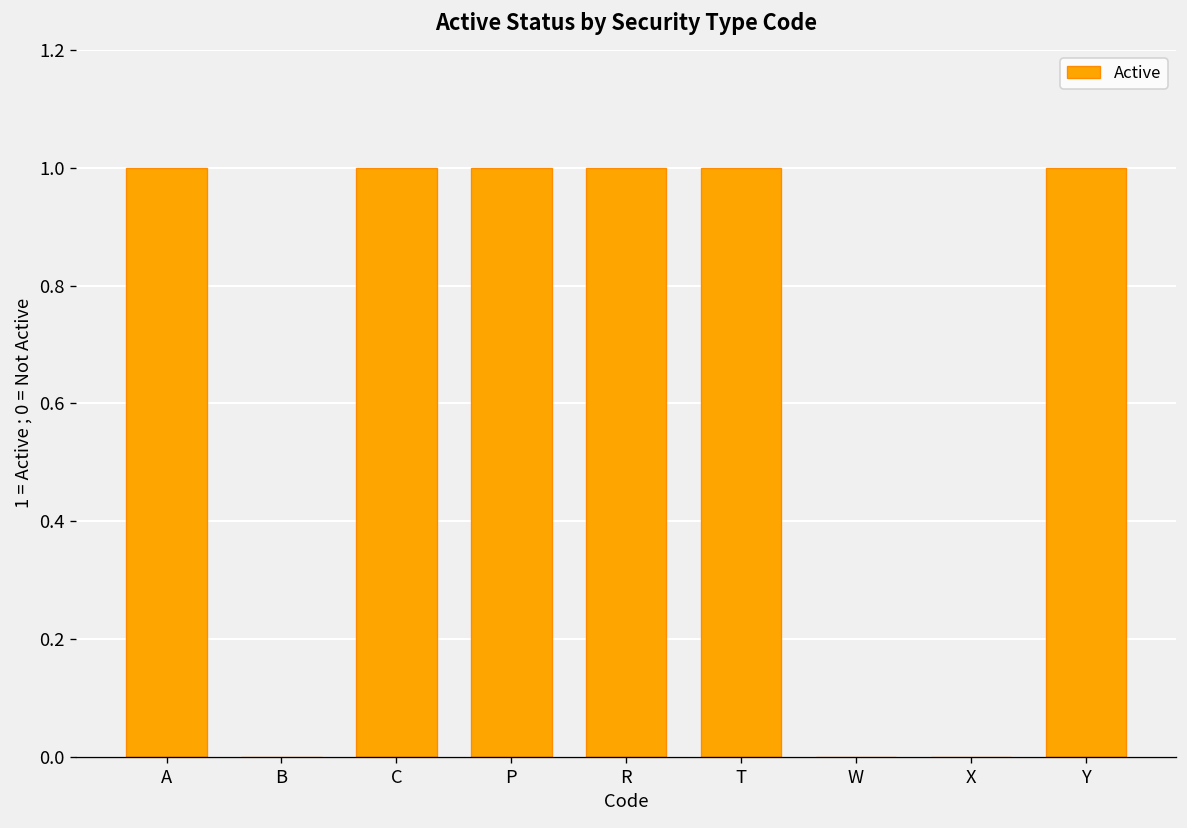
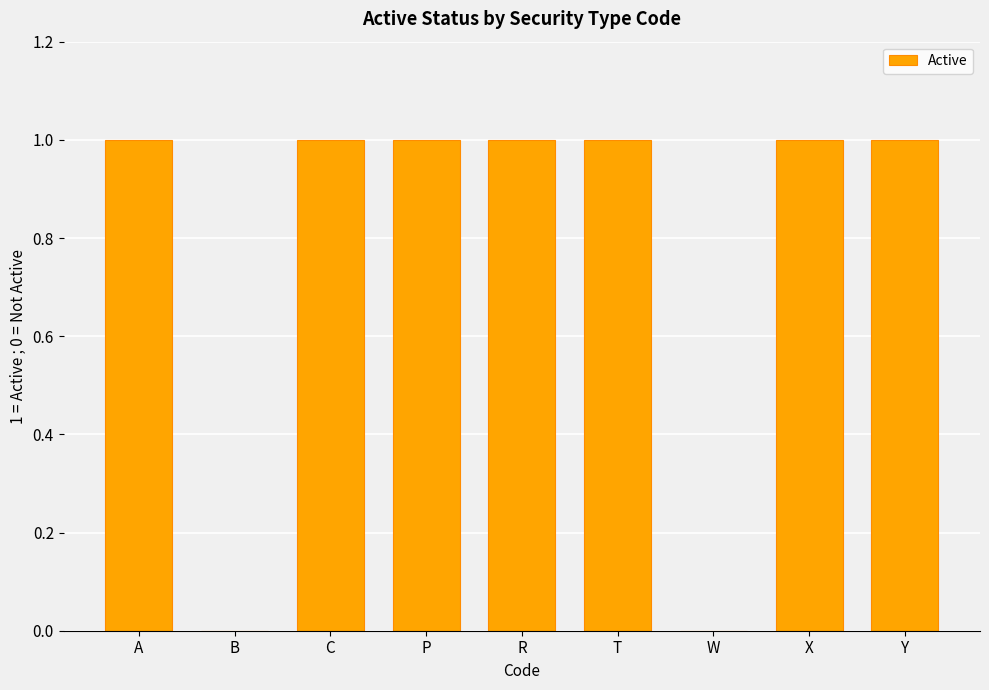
  {
    "A": 1,
    "B": 0,
    "C": 1,
    "P": 1,
    "R": 1,
    "T": 1,
    "W": 0,
-   "X": 0,
+   "X": 1,
    "Y": 1
  }
